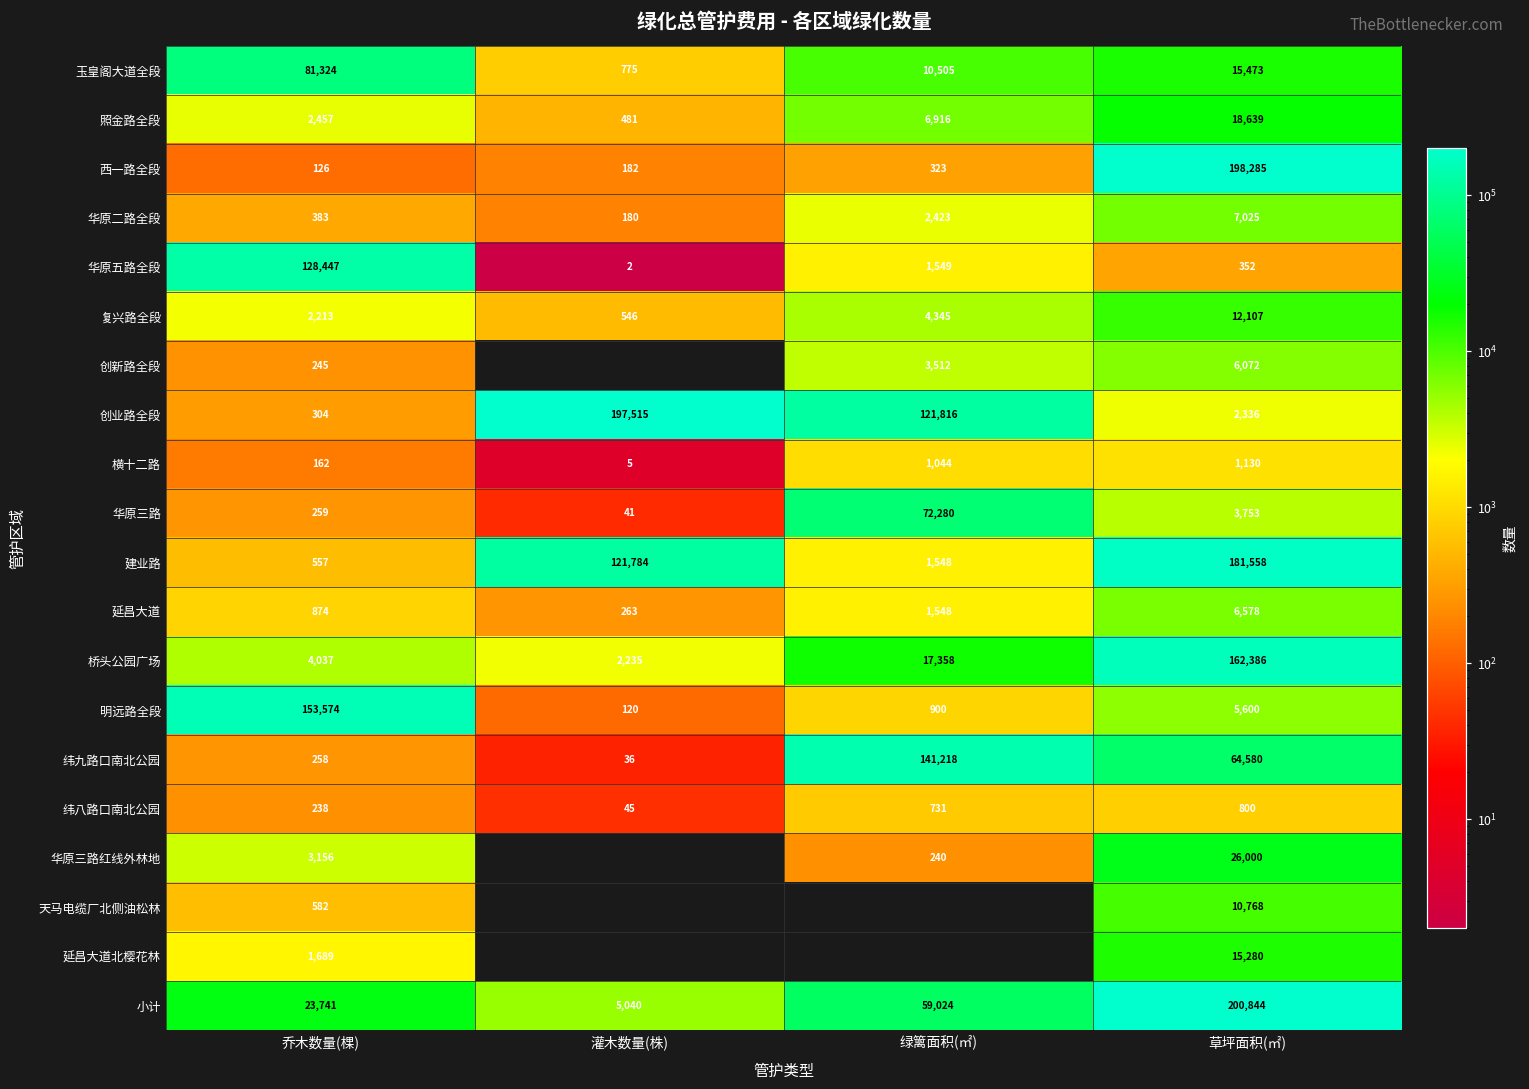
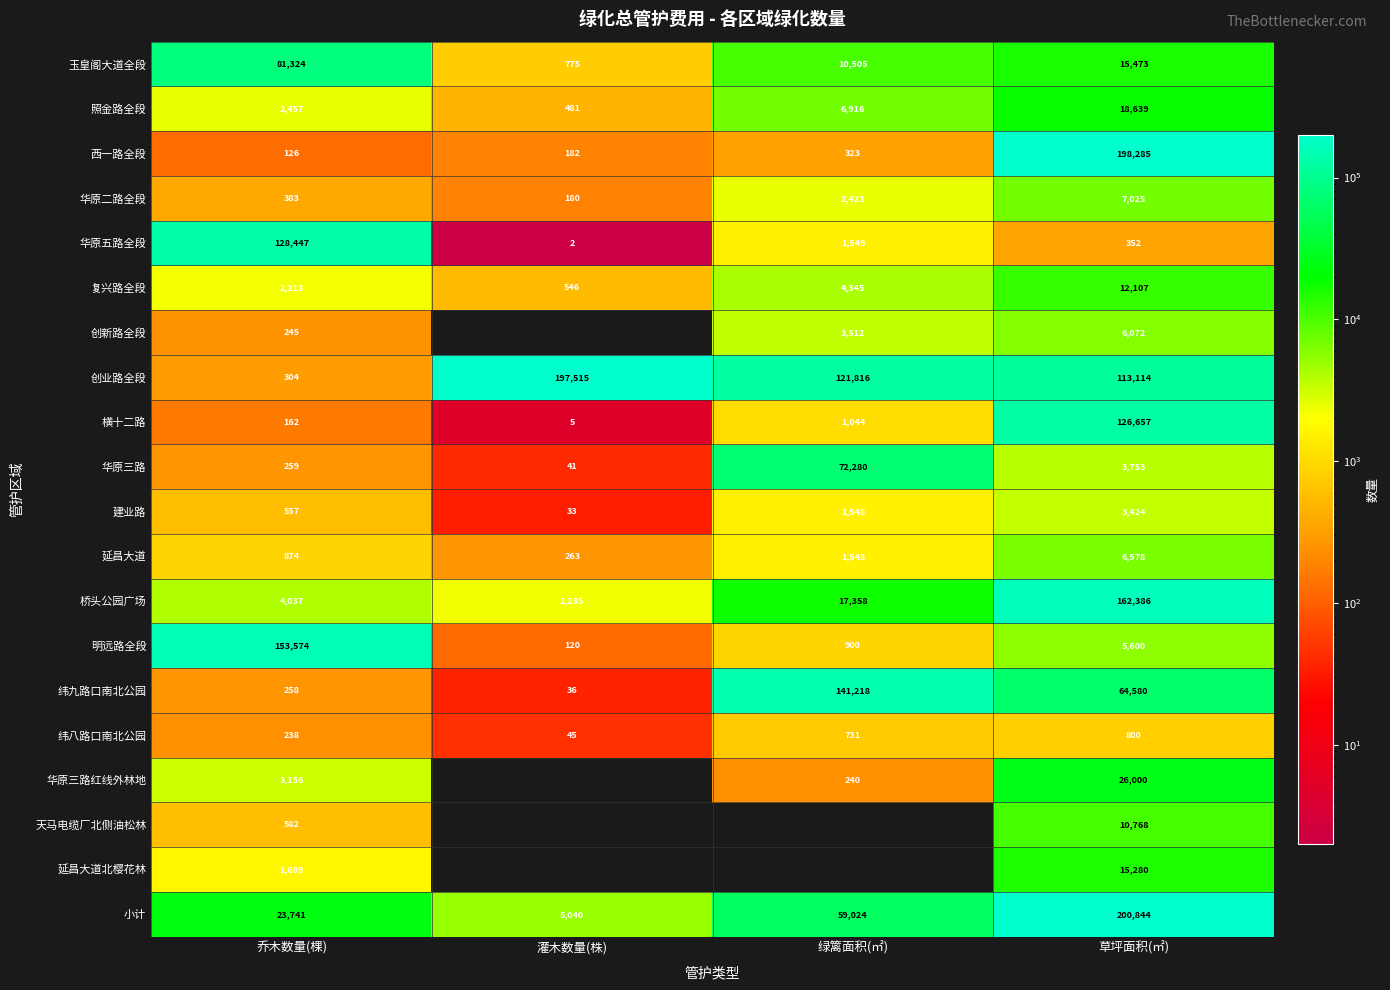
  {
    "玉皇阁大道全段": {
      "乔木数量(棵)": "81,324",
      "灌木数量(株)": "775",
      "绿篱面积(㎡)": "10,505",
      "草坪面积(㎡)": "15,473"
    },
    "照金路全段": {
      "乔木数量(棵)": "2,457",
      "灌木数量(株)": "481",
      "绿篱面积(㎡)": "6,916",
      "草坪面积(㎡)": "18,639"
    },
    "西一路全段": {
      "乔木数量(棵)": "126",
      "灌木数量(株)": "182",
      "绿篱面积(㎡)": "323",
      "草坪面积(㎡)": "198,285"
    },
    "华原二路全段": {
      "乔木数量(棵)": "383",
      "灌木数量(株)": "180",
      "绿篱面积(㎡)": "2,423",
      "草坪面积(㎡)": "7,025"
    },
    "华原五路全段": {
      "乔木数量(棵)": "128,447",
      "灌木数量(株)": "2",
      "绿篱面积(㎡)": "1,549",
      "草坪面积(㎡)": "352"
    },
    "复兴路全段": {
      "乔木数量(棵)": "2,213",
      "灌木数量(株)": "546",
      "绿篱面积(㎡)": "4,345",
      "草坪面积(㎡)": "12,107"
    },
    "创新路全段": {
      "乔木数量(棵)": "245",
      "绿篱面积(㎡)": "3,512",
      "草坪面积(㎡)": "6,072"
    },
    "创业路全段": {
      "乔木数量(棵)": "304",
      "灌木数量(株)": "197,515",
      "绿篱面积(㎡)": "121,816",
-     "草坪面积(㎡)": "2,336"
+     "草坪面积(㎡)": "113,114"
    },
    "横十二路": {
      "乔木数量(棵)": "162",
      "灌木数量(株)": "5",
      "绿篱面积(㎡)": "1,044",
-     "草坪面积(㎡)": "1,130"
+     "草坪面积(㎡)": "126,657"
    },
    "华原三路": {
      "乔木数量(棵)": "259",
      "灌木数量(株)": "41",
      "绿篱面积(㎡)": "72,280",
      "草坪面积(㎡)": "3,753"
    },
    "建业路": {
      "乔木数量(棵)": "557",
-     "灌木数量(株)": "121,784",
+     "灌木数量(株)": "33",
      "绿篱面积(㎡)": "1,548",
-     "草坪面积(㎡)": "181,558"
+     "草坪面积(㎡)": "3,424"
    },
    "延昌大道": {
      "乔木数量(棵)": "874",
      "灌木数量(株)": "263",
      "绿篱面积(㎡)": "1,548",
      "草坪面积(㎡)": "6,578"
    },
    "桥头公园广场": {
      "乔木数量(棵)": "4,037",
      "灌木数量(株)": "2,235",
      "绿篱面积(㎡)": "17,358",
      "草坪面积(㎡)": "162,386"
    },
    "明远路全段": {
      "乔木数量(棵)": "153,574",
      "灌木数量(株)": "120",
      "绿篱面积(㎡)": "900",
      "草坪面积(㎡)": "5,600"
    },
    "纬九路口南北公园": {
      "乔木数量(棵)": "258",
      "灌木数量(株)": "36",
      "绿篱面积(㎡)": "141,218",
      "草坪面积(㎡)": "64,580"
    },
    "纬八路口南北公园": {
      "乔木数量(棵)": "238",
      "灌木数量(株)": "45",
      "绿篱面积(㎡)": "731",
      "草坪面积(㎡)": "800"
    },
    "华原三路红线外林地": {
      "乔木数量(棵)": "3,156",
      "绿篱面积(㎡)": "240",
      "草坪面积(㎡)": "26,000"
    },
    "天马电缆厂北侧油松林": {
      "乔木数量(棵)": "582",
      "草坪面积(㎡)": "10,768"
    },
    "延昌大道北樱花林": {
      "乔木数量(棵)": "1,689",
      "草坪面积(㎡)": "15,280"
    },
    "小计": {
      "乔木数量(棵)": "23,741",
      "灌木数量(株)": "5,040",
      "绿篱面积(㎡)": "59,024",
      "草坪面积(㎡)": "200,844"
    }
  }
